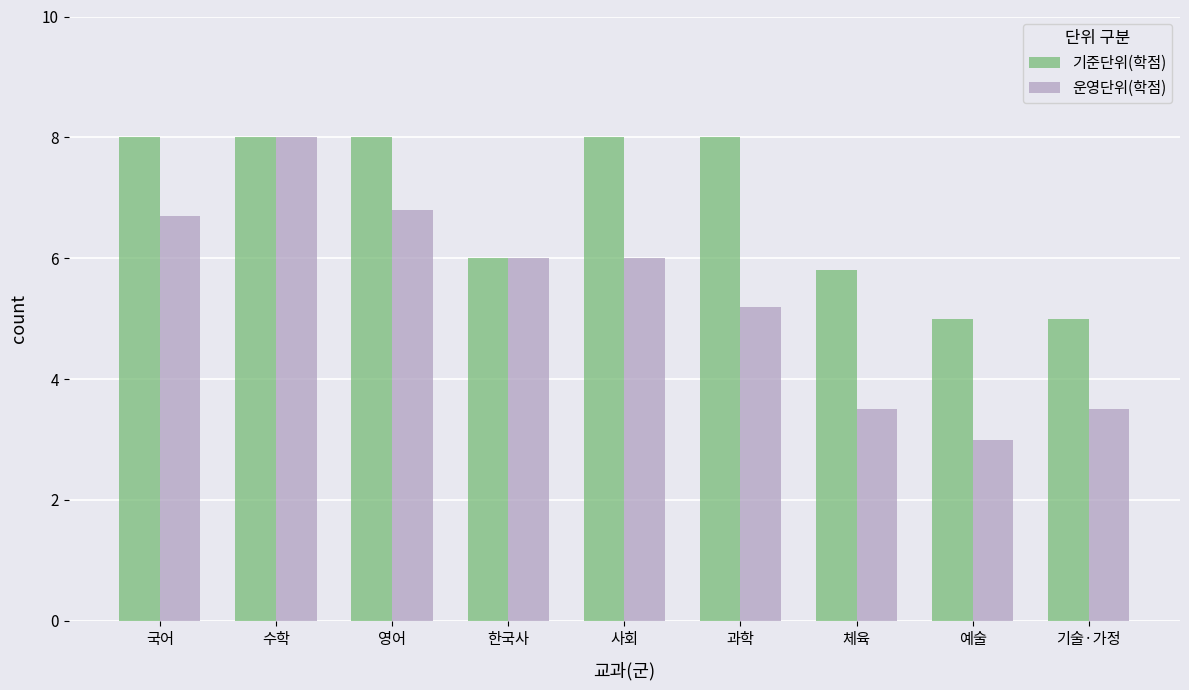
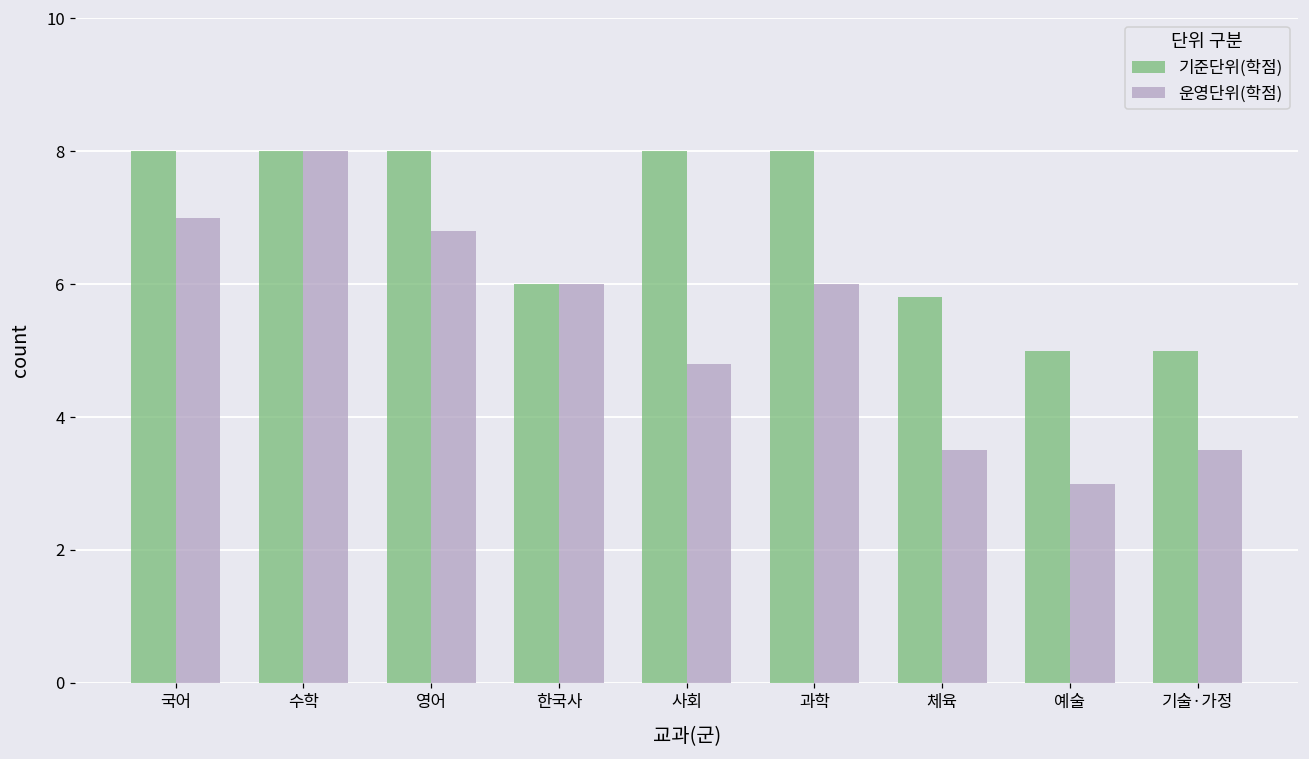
  {
    "기준단위(학점)": {
      "국어": 8.0,
      "수학": 8.0,
      "영어": 8.0,
      "한국사": 6.0,
      "사회": 8.0,
      "과학": 8.0,
      "체육": 5.8,
      "예술": 5.0,
      "기술·가정": 5.0
    },
    "운영단위(학점)": {
-     "국어": 6.7,
+     "국어": 7.0,
      "수학": 8.0,
      "영어": 6.8,
      "한국사": 6.0,
-     "사회": 6.0,
-     "과학": 5.2,
+     "사회": 4.8,
+     "과학": 6.0,
      "체육": 3.5,
      "예술": 3.0,
      "기술·가정": 3.5
    }
  }
